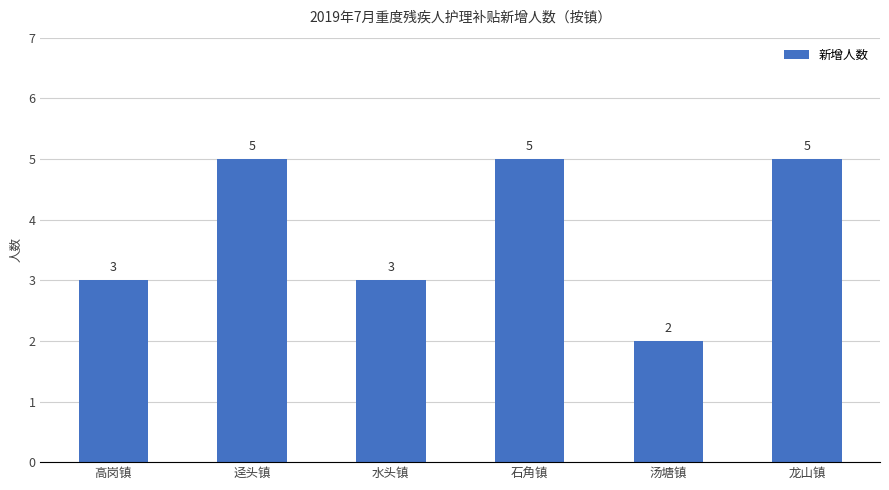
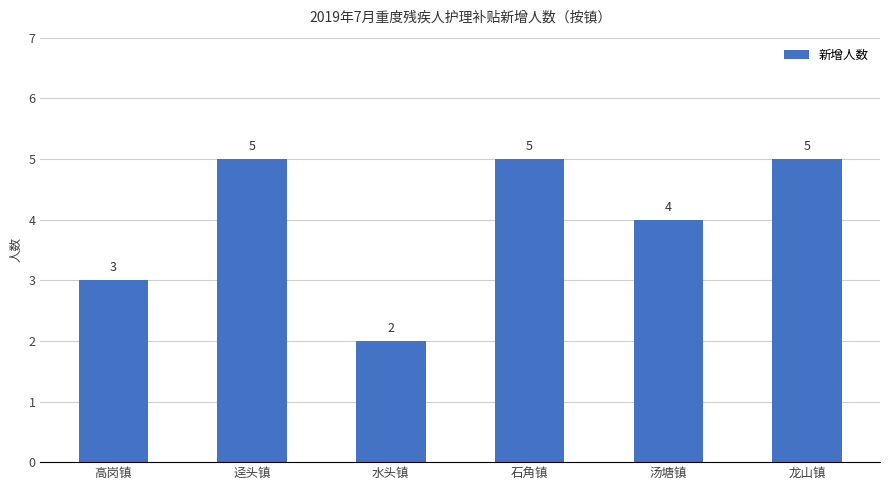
  {
    "高岗镇": 3,
    "迳头镇": 5,
-   "水头镇": 3,
+   "水头镇": 2,
    "石角镇": 5,
-   "汤塘镇": 2,
+   "汤塘镇": 4,
    "龙山镇": 5
  }
